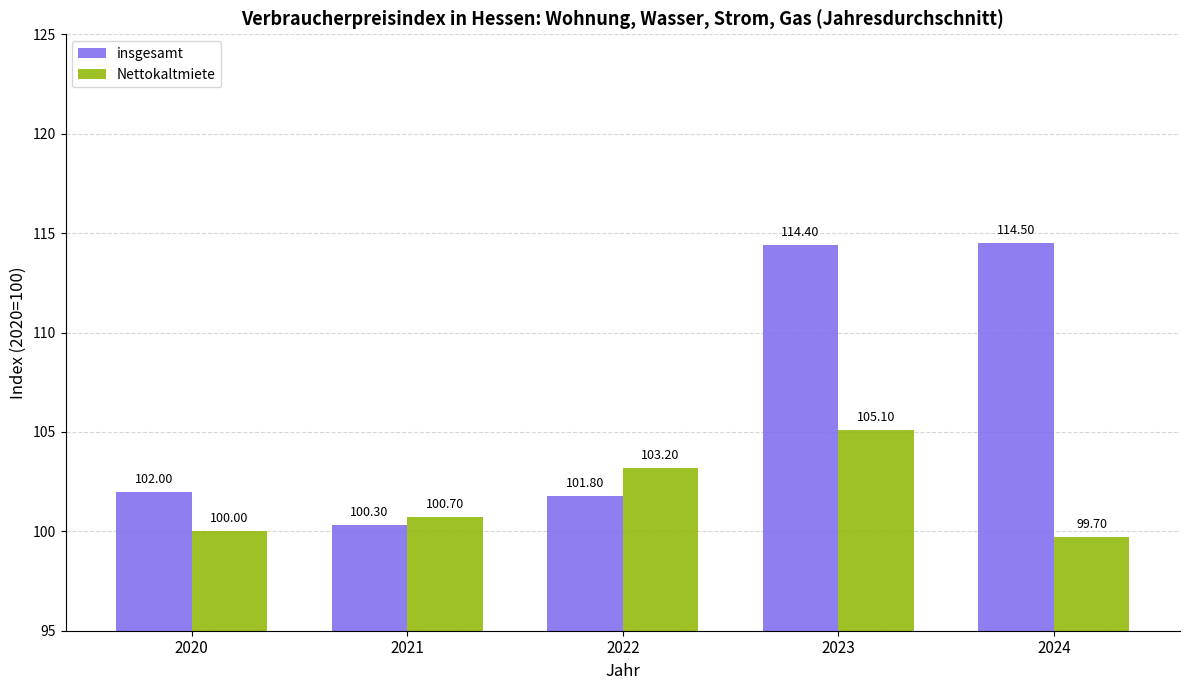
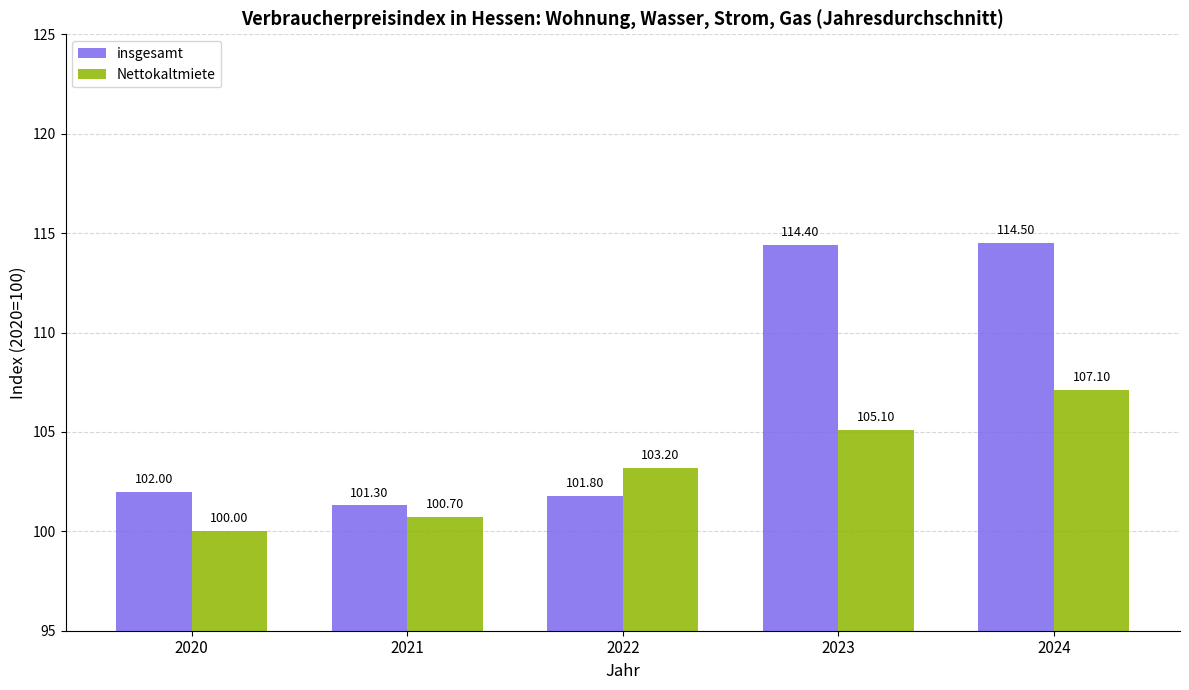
  {
    "insgesamt": {
      "2020": 102.00,
-     "2021": 100.30,
+     "2021": 101.30,
      "2022": 101.80,
      "2023": 114.40,
      "2024": 114.50
    },
    "Nettokaltmiete": {
      "2020": 100.00,
      "2021": 100.70,
      "2022": 103.20,
      "2023": 105.10,
-     "2024": 99.70
+     "2024": 107.10
    }
  }
